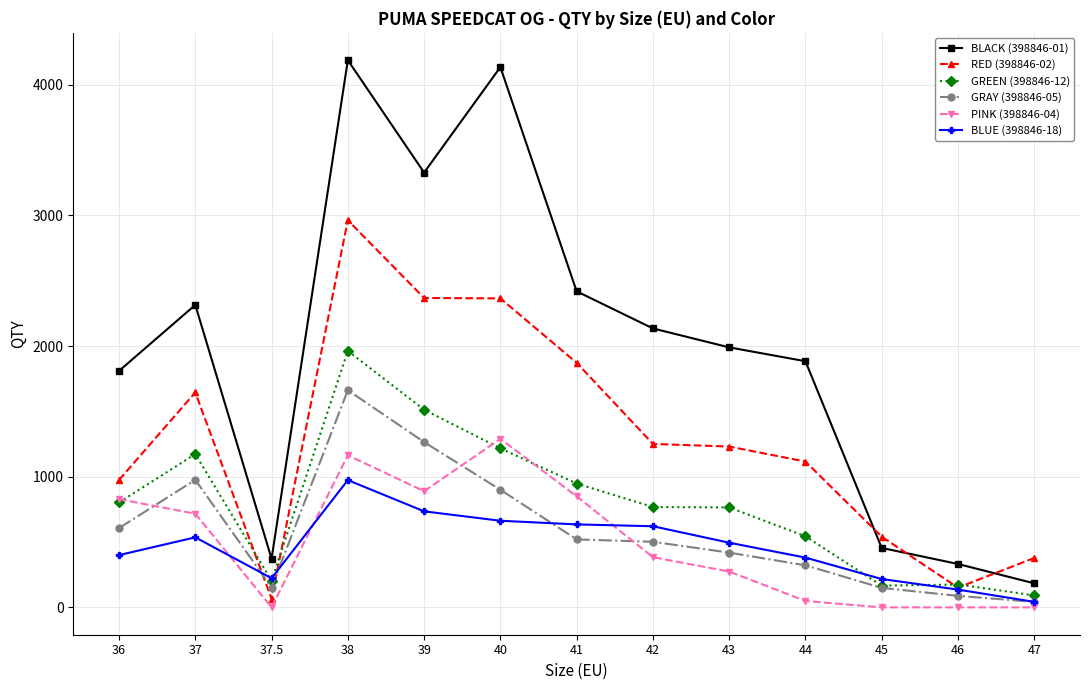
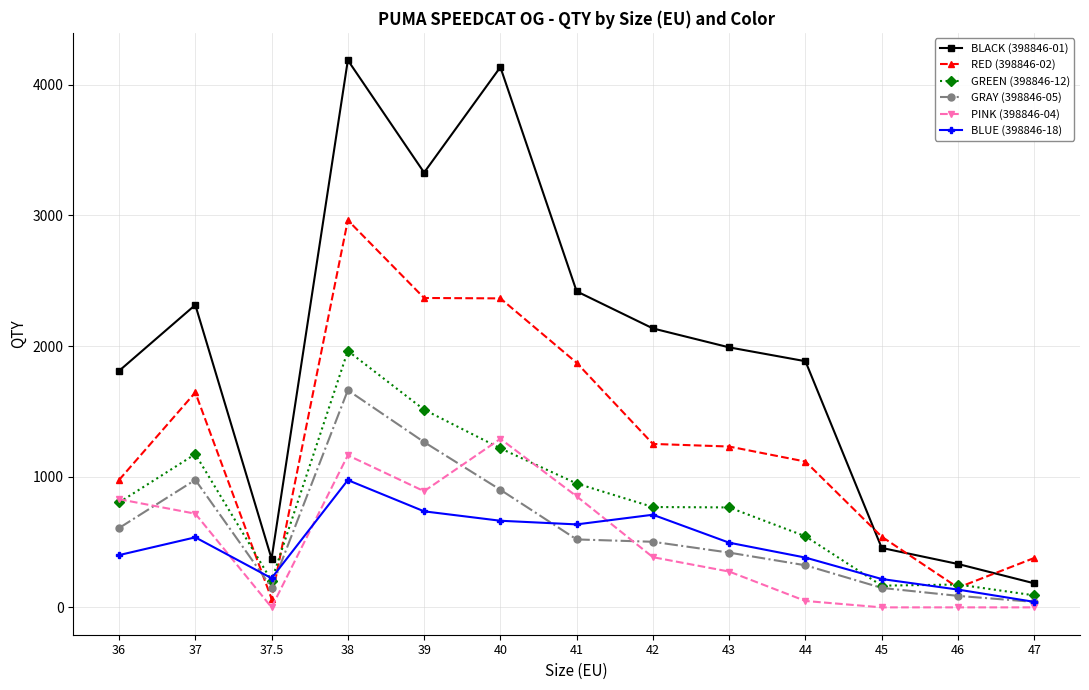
  {
    "BLACK (398846-01)": {
      "36": 1810,
      "37": 2320,
      "37.5": 370,
      "38": 4190,
      "39": 3330,
      "40": 4140,
      "41": 2420,
      "42": 2140,
      "43": 1990,
      "44": 1880,
      "45": 460,
      "46": 330,
      "47": 180
    },
    "RED (398846-02)": {
      "36": 980,
      "37": 1650,
      "37.5": 70,
      "38": 2960,
      "39": 2370,
      "40": 2370,
      "41": 1870,
      "42": 1250,
      "43": 1230,
      "44": 1120,
      "45": 540,
      "47": 380
    },
    "GREEN (398846-12)": {
      "36": 800,
      "37": 1170,
      "38": 1960,
      "39": 1510,
      "40": 1220,
      "41": 950,
      "42": 770,
      "43": 770,
      "44": 540,
      "46": 180,
      "47": 90
    },
    "GRAY (398846-05)": {
      "36": 610,
      "37": 980,
      "37.5": 150,
      "38": 1660,
      "39": 1270,
      "40": 900,
      "41": 520,
      "42": 500,
      "43": 420,
      "44": 320,
      "46": 90
    },
    "PINK (398846-04)": {
      "36": 830,
      "37": 720,
      "37.5": 0,
      "38": 1160,
      "39": 890,
      "40": 1290,
      "41": 850,
      "42": 380,
      "43": 270,
      "44": 50,
      "45": 0,
      "46": 0,
      "47": 0
    },
    "BLUE (398846-18)": {
      "36": 400,
      "37": 540,
      "38": 970,
      "39": 740,
      "40": 660,
      "41": 640,
-     "42": 620,
+     "42": 710,
      "43": 500,
      "44": 380,
      "45": 220
    }
  }
